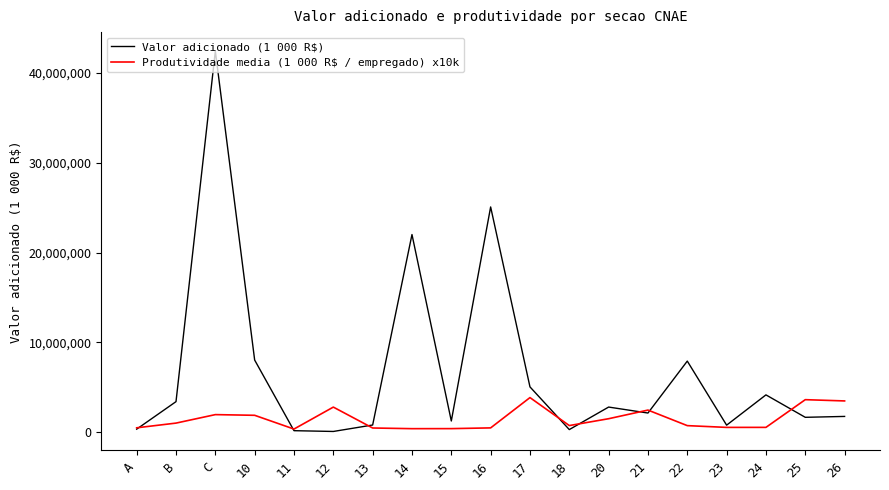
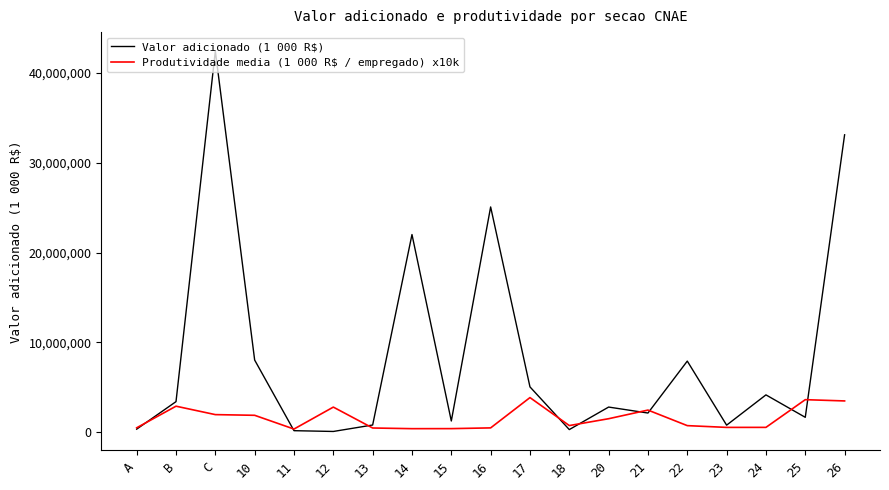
  {
    "Valor adicionado (1 000 R$)": {
      "B": "3,000,000",
      "10": "8,000,000",
      "12": "0",
      "13": "1,000,000",
      "14": "22,000,000",
      "15": "1,000,000",
      "16": "25,000,000",
      "17": "5,000,000",
      "18": "0",
      "20": "3,000,000",
      "21": "2,000,000",
      "22": "8,000,000",
      "24": "4,000,000",
      "25": "2,000,000",
-     "26": "2,000,000"
+     "26": "33,000,000"
    },
    "Produtividade media (1 000 R$ / empregado) x10k": {
-     "B": "1,000,000",
+     "B": "3,000,000",
      "C": "2,000,000",
      "10": "2,000,000",
      "12": "3,000,000",
      "13": "0",
      "14": "0",
      "15": "0",
      "16": "0",
      "17": "4,000,000",
      "18": "1,000,000",
      "20": "1,000,000",
      "21": "2,000,000",
      "22": "1,000,000",
      "24": "1,000,000",
      "25": "4,000,000",
      "26": "3,000,000"
    }
  }
